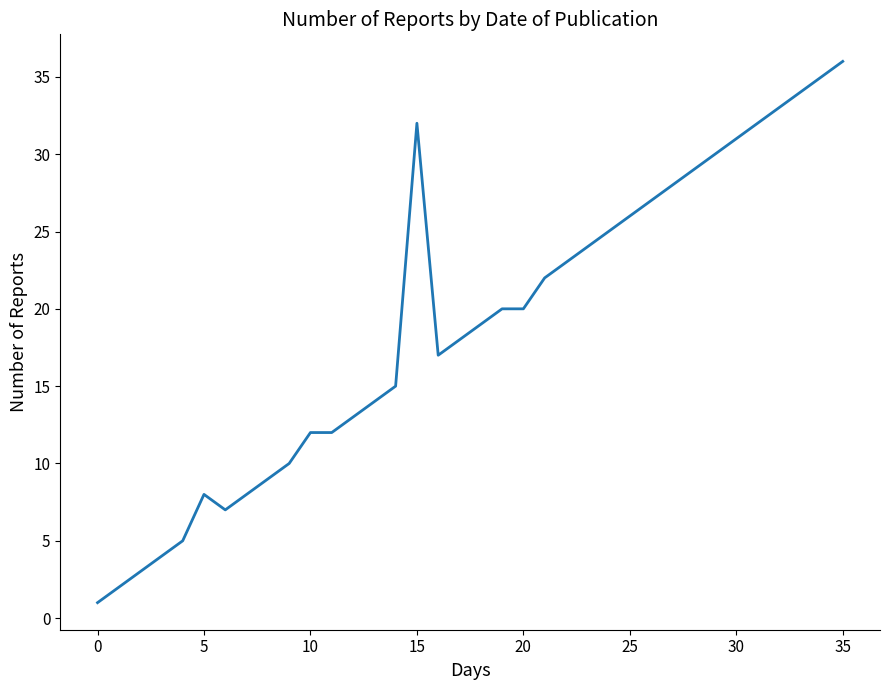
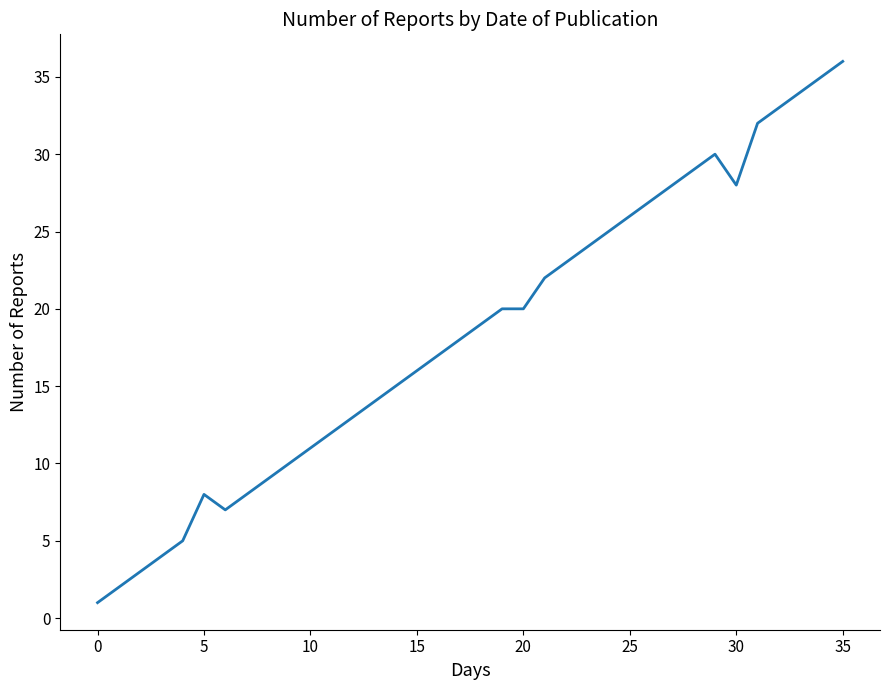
  {
    "0": 1,
    "5": 8,
-   "10": 12,
-   "15": 32,
+   "10": 11,
+   "15": 16,
    "20": 20,
    "25": 26,
-   "30": 31,
+   "30": 28,
    "35": 36
  }
